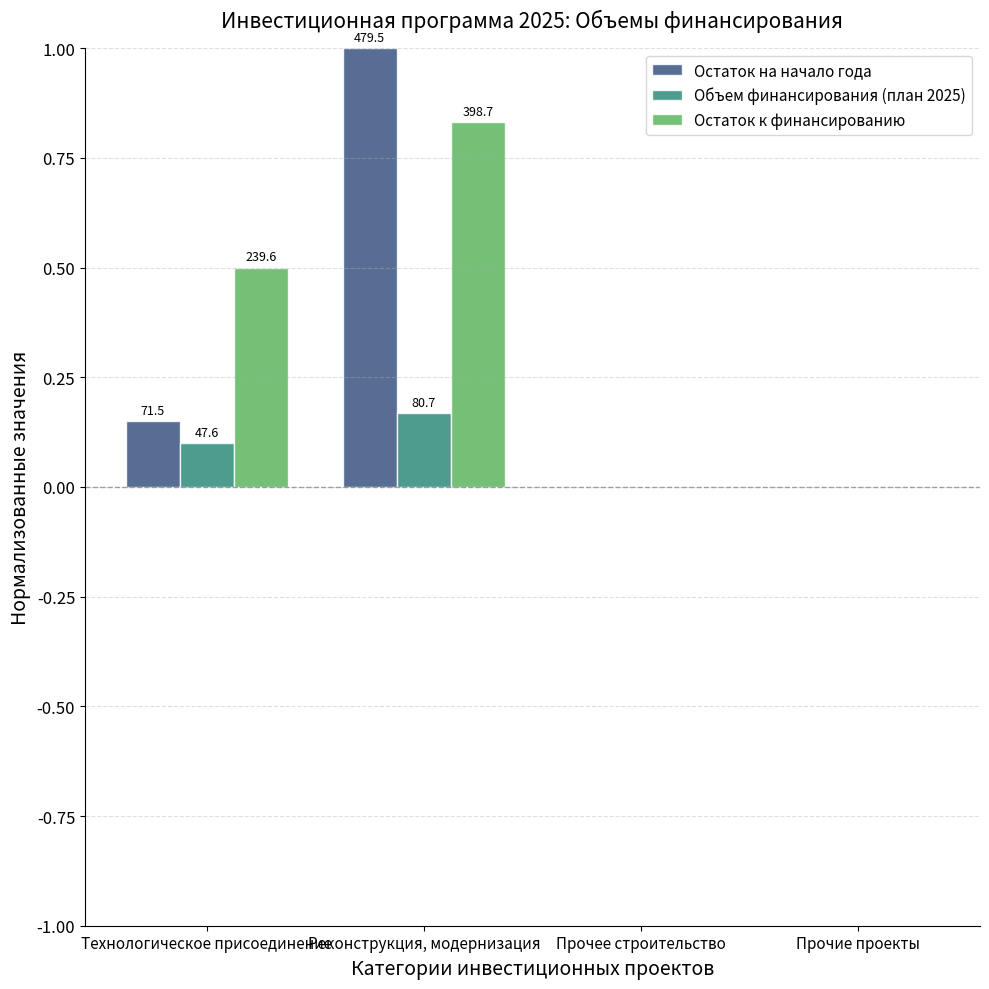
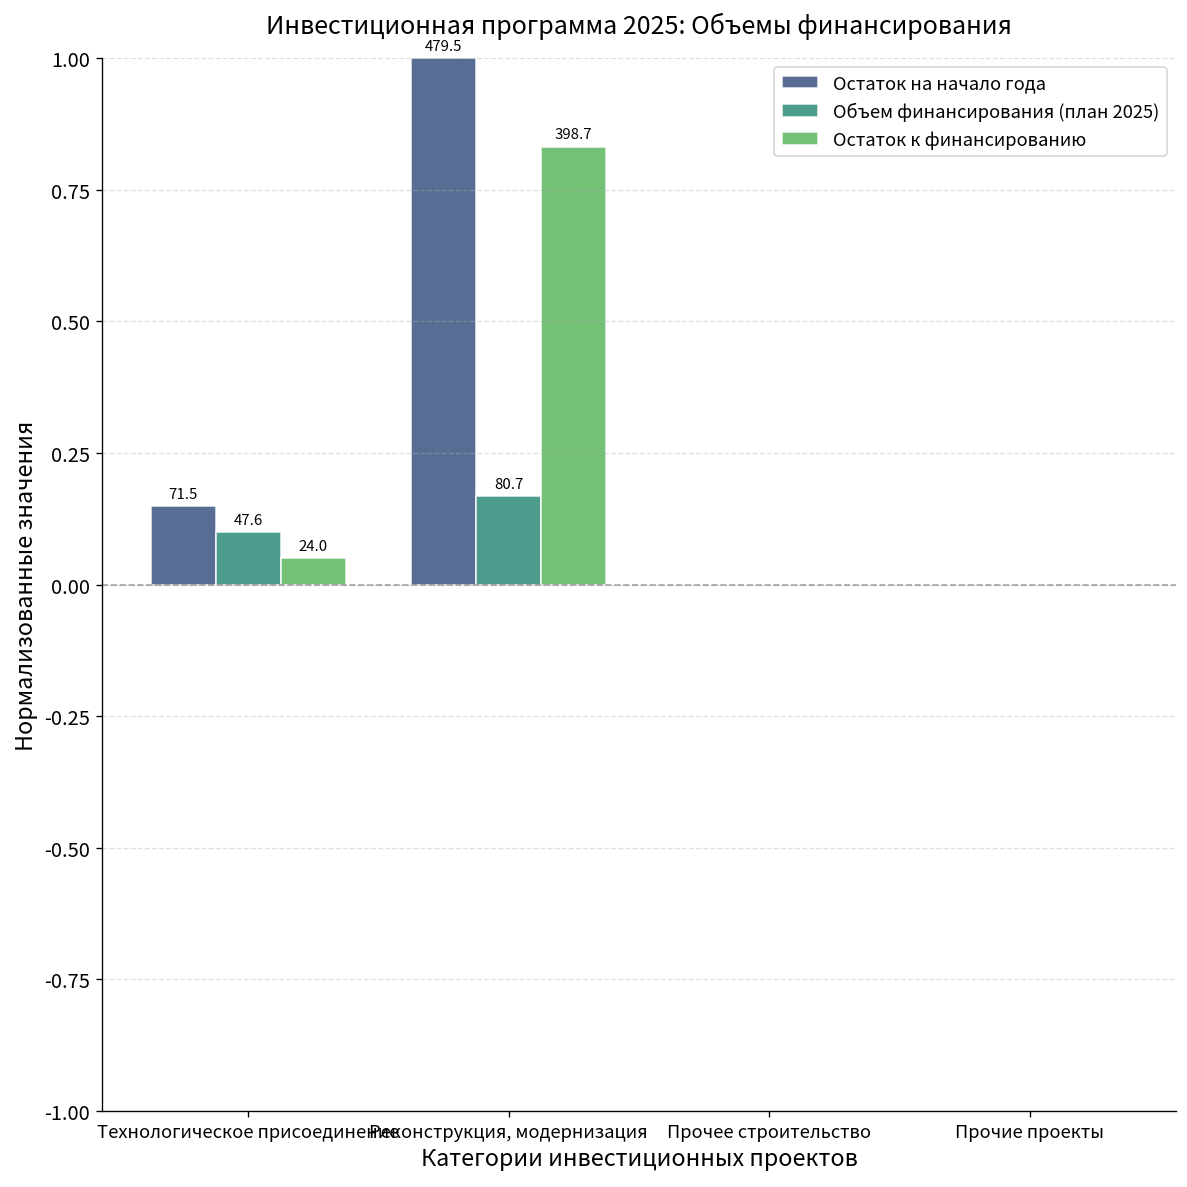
  {
    "Остаток к финансированию": {
-     "Технологическое присоединение": 239.6
+     "Технологическое присоединение": 24.0
    }
  }
